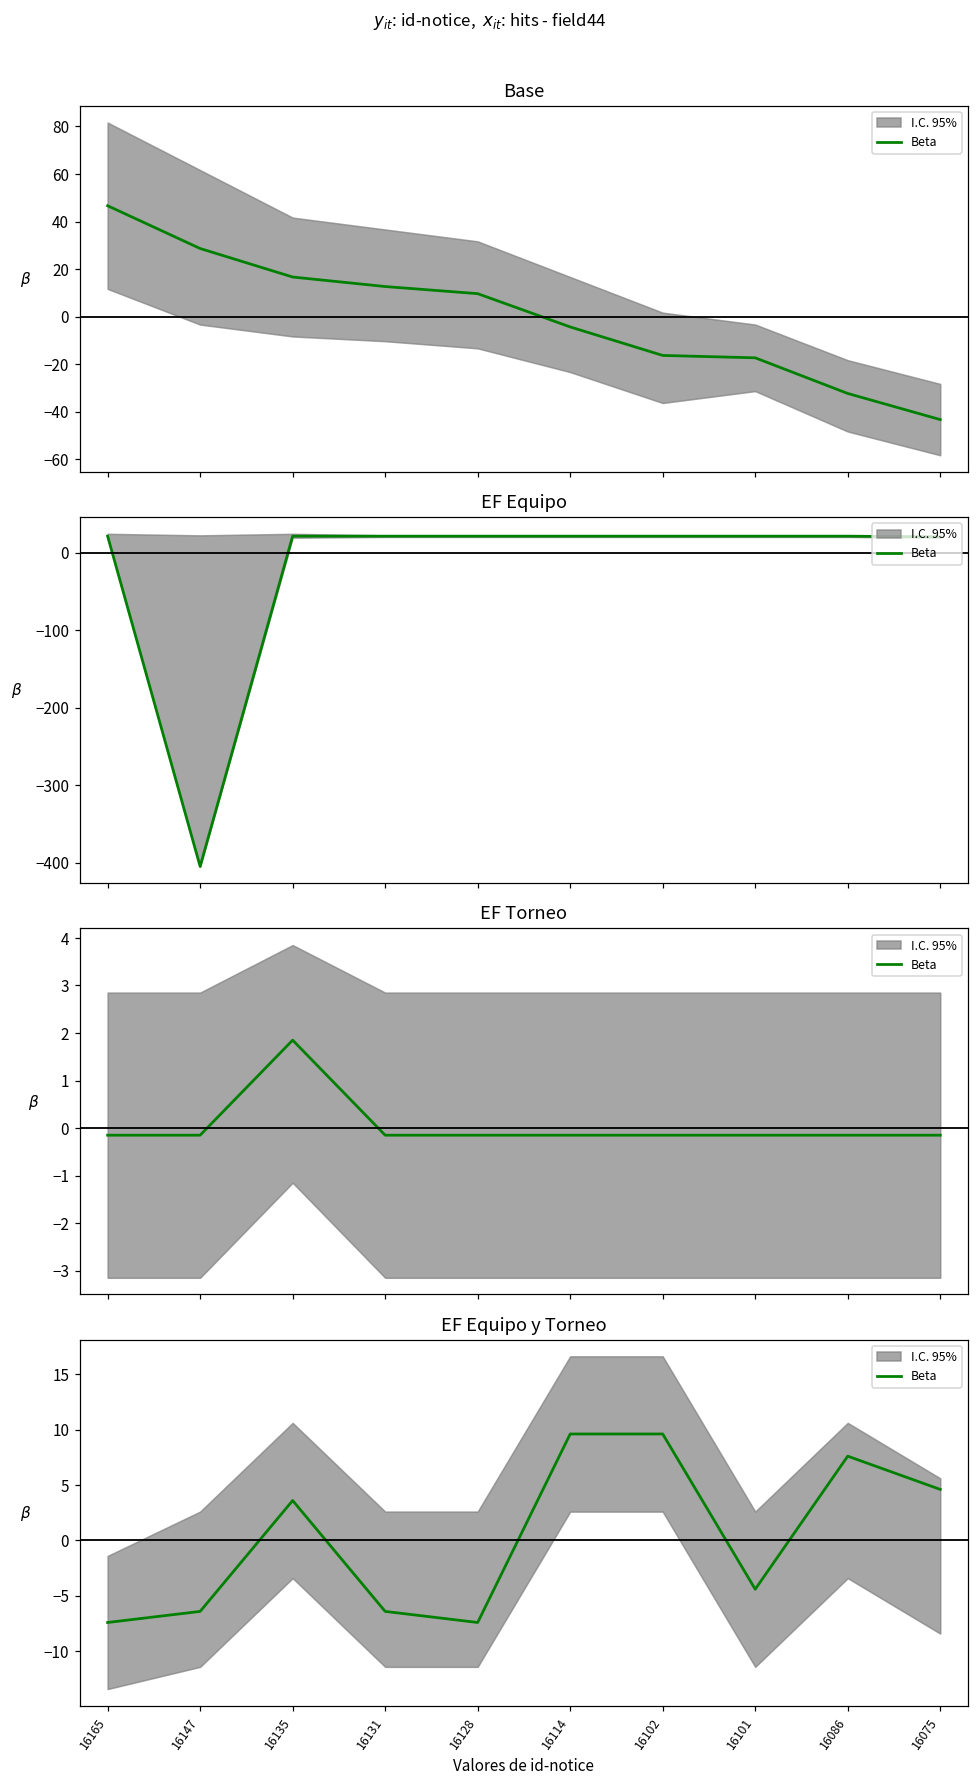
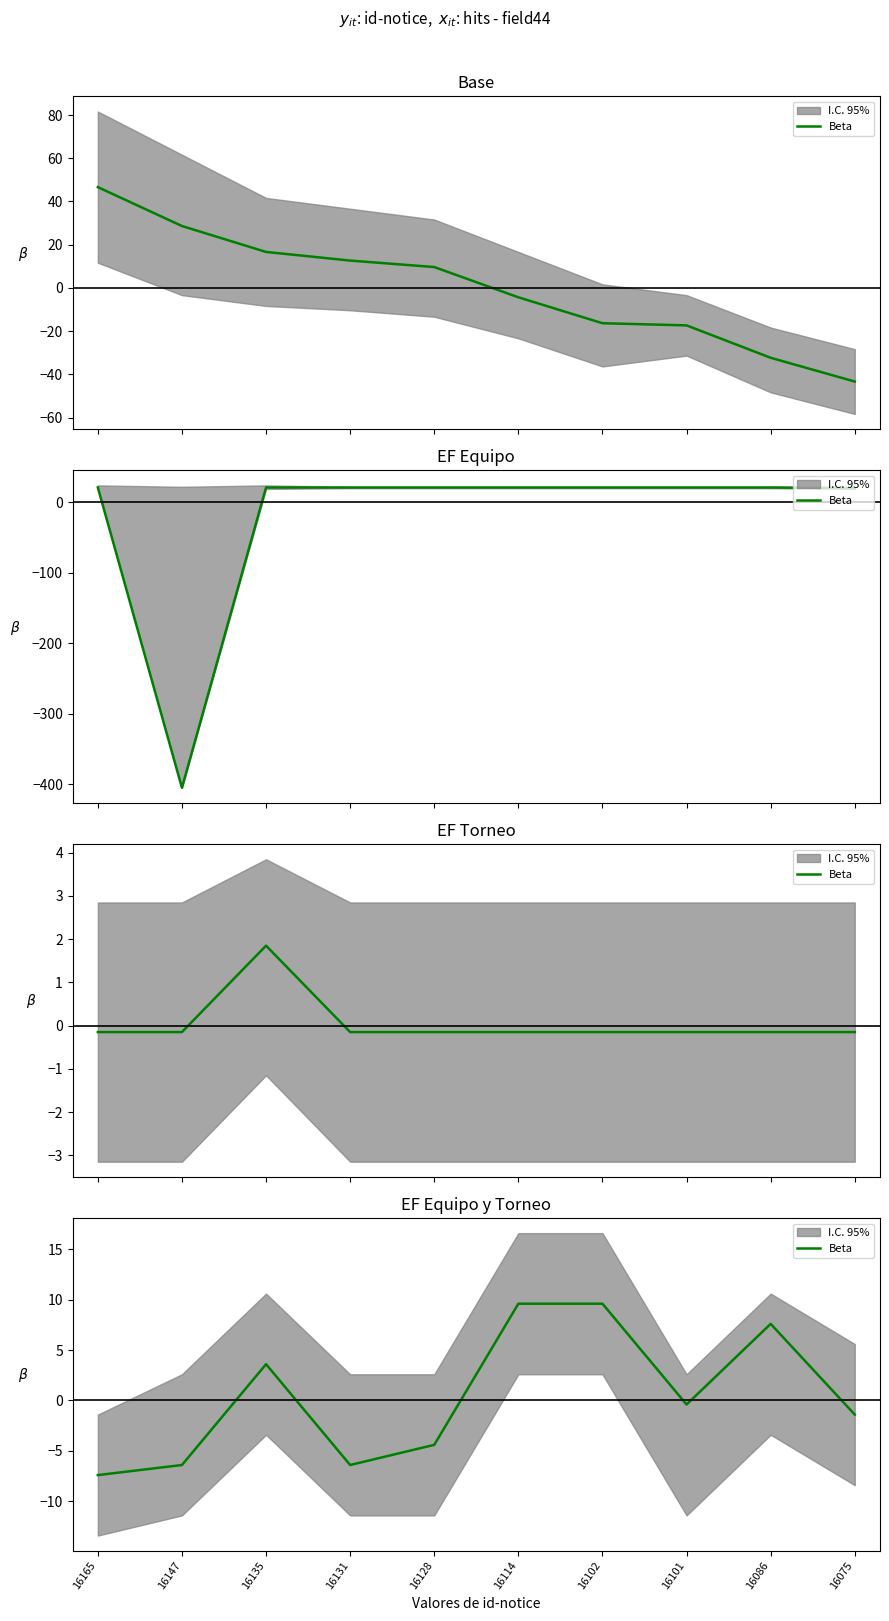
  {
    "EF Equipo y Torneo": {
      "Beta": {
        "16165": -7.4,
        "16147": -6.4,
        "16135": 3.6,
        "16131": -6.4,
-       "16128": -7.4,
+       "16128": -4.4,
        "16114": 9.6,
        "16102": 9.6,
-       "16101": -4.4,
+       "16101": -0.4,
        "16086": 7.6,
-       "16075": 4.6
+       "16075": -1.4
      }
    }
  }
